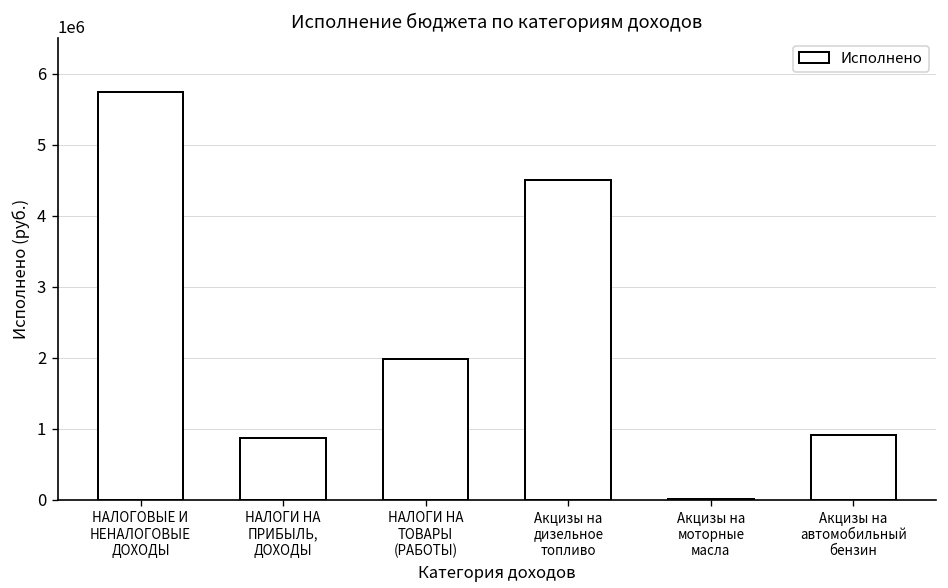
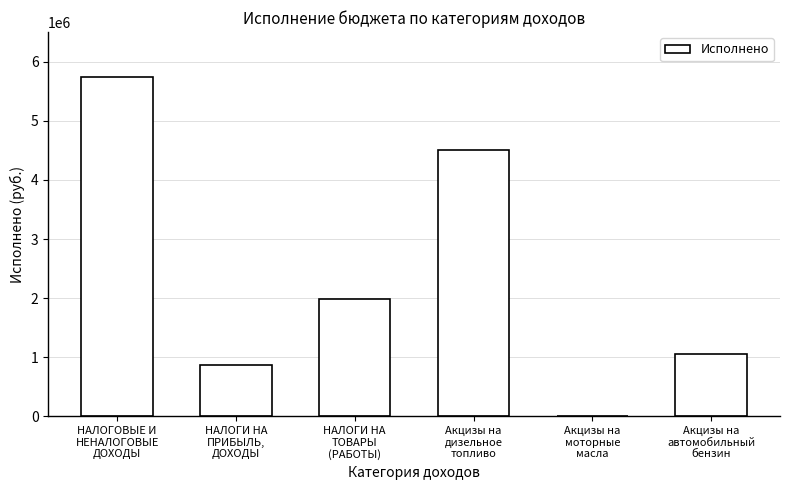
  {
    "НАЛОГОВЫЕ И НЕНАЛОГОВЫЕ ДОХОДЫ": 5700000,
    "НАЛОГИ НА ПРИБЫЛЬ, ДОХОДЫ": 900000,
    "НАЛОГИ НА ТОВАРЫ (РАБОТЫ)": 2000000,
    "Акцизы на дизельное топливо": 4500000,
-   "Акцизы на автомобильный бензин": 900000
+   "Акцизы на автомобильный бензин": 1100000
  }
